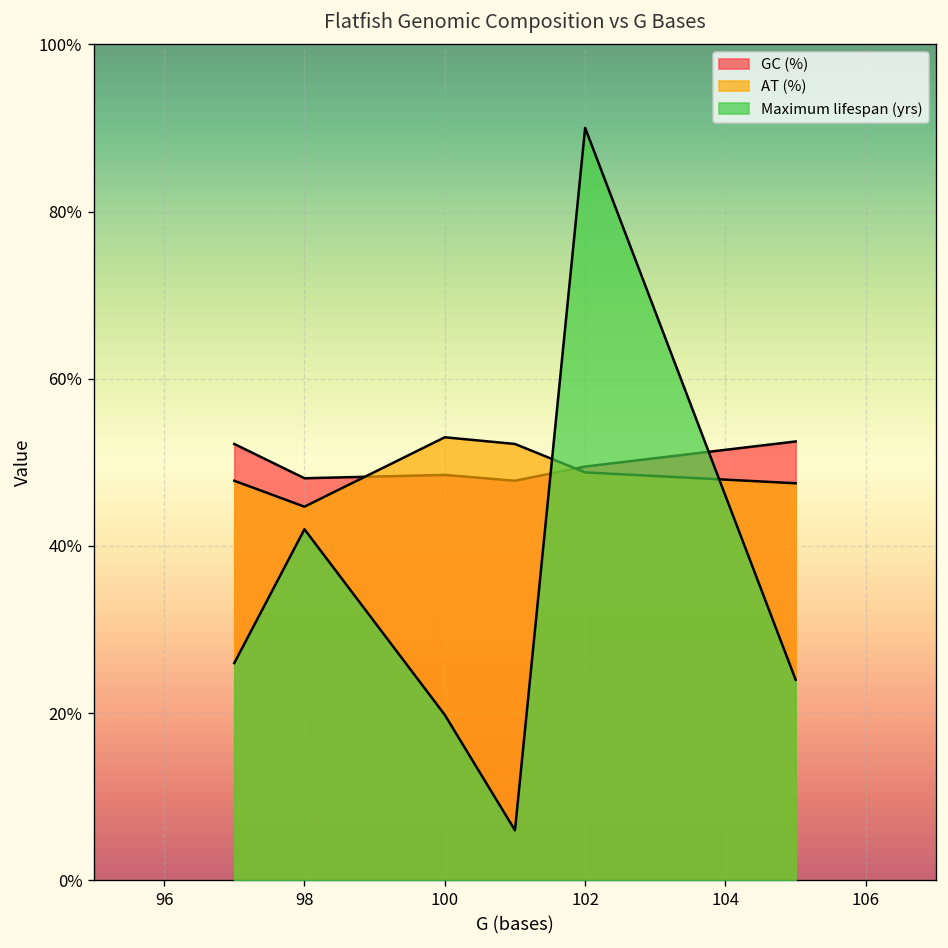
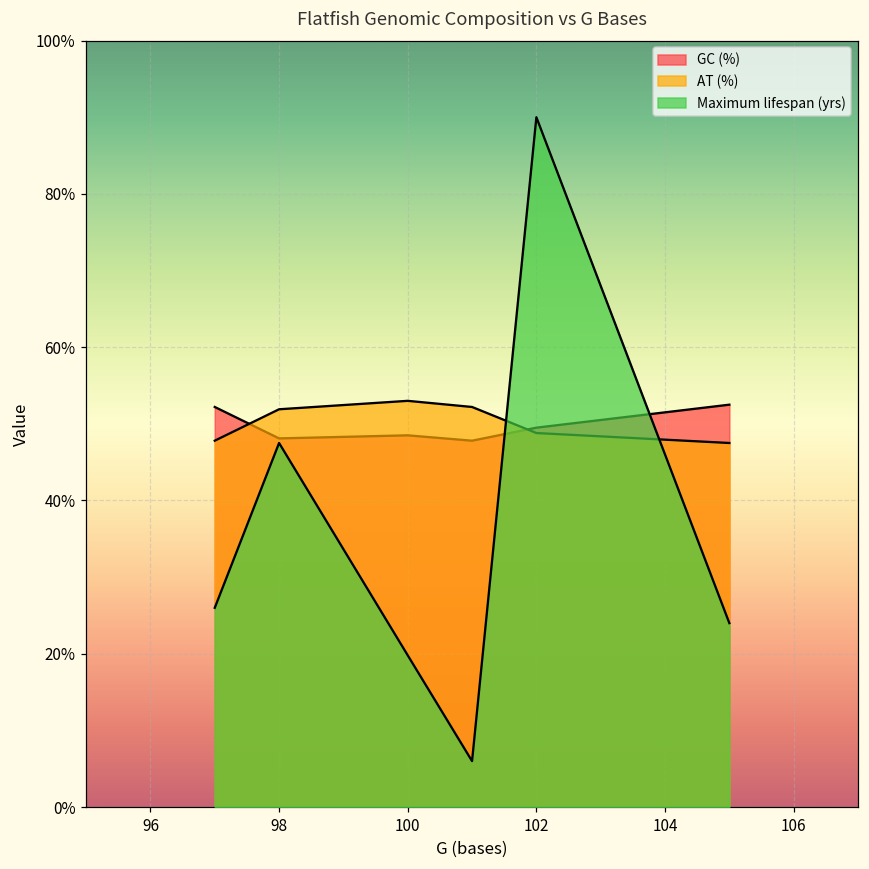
  {
    "GC (%)": {
      "98": "48%",
      "100": "49%",
      "102": "50%"
    },
    "AT (%)": {
-     "98": "45%",
+     "98": "52%",
      "100": "53%",
      "102": "49%"
    },
    "Maximum lifespan (yrs)": {
-     "98": "42%",
+     "98": "48%",
      "100": "20%",
      "102": "90%"
    }
  }
